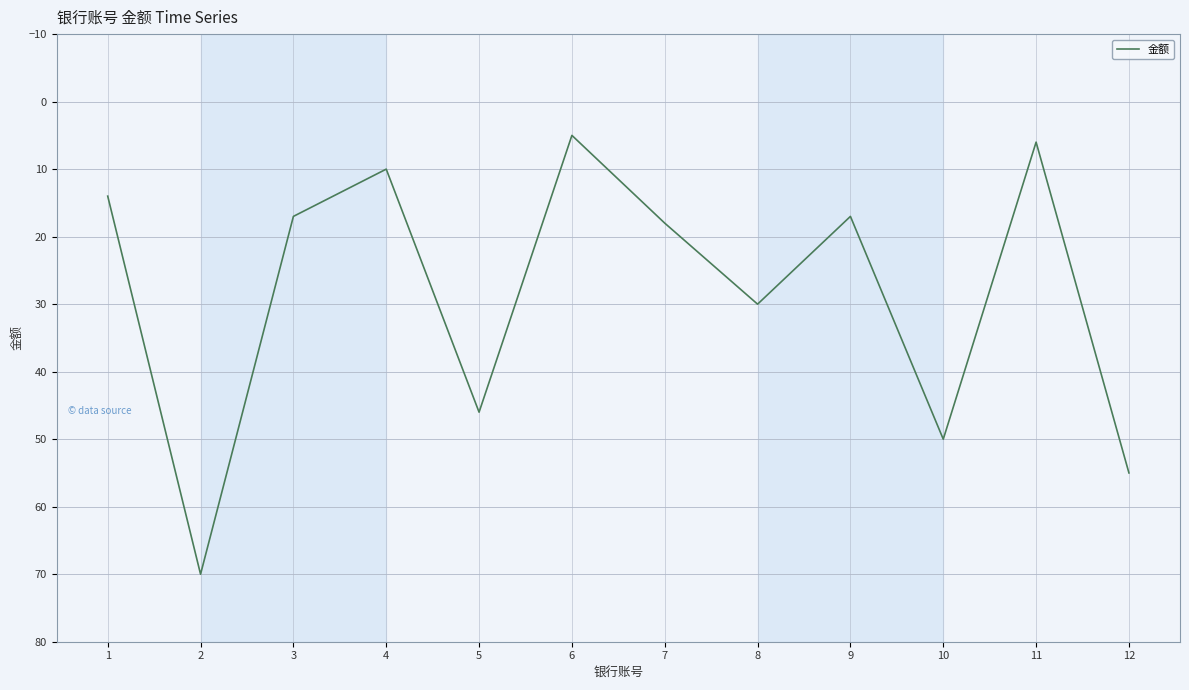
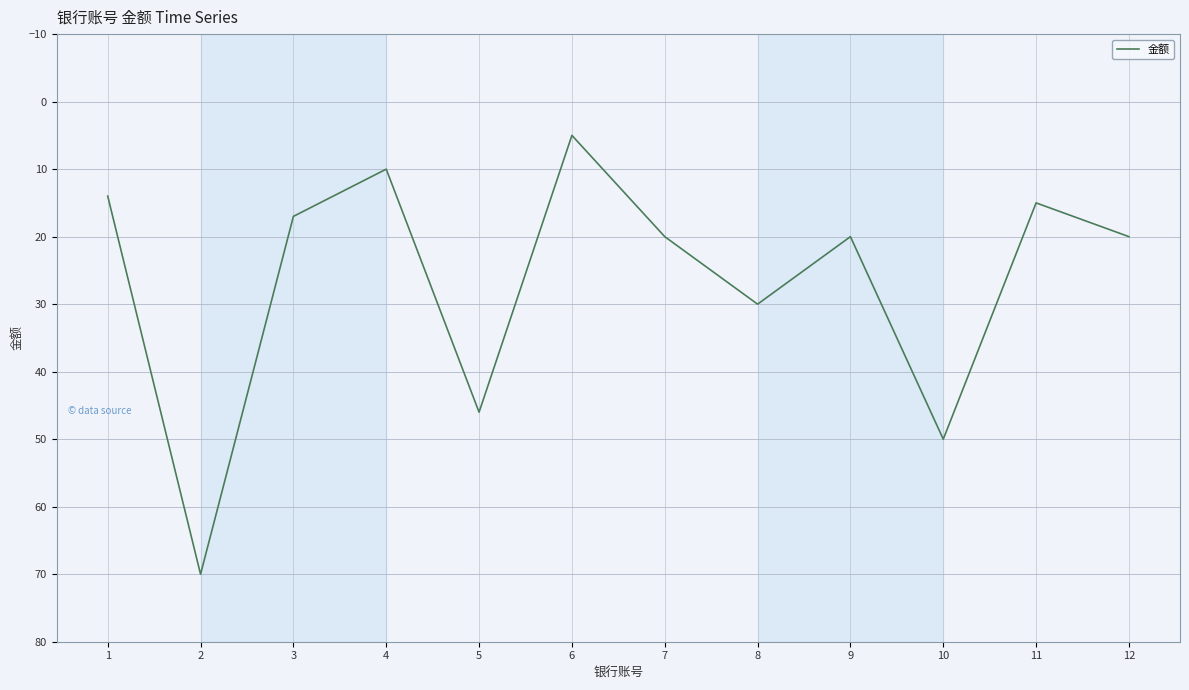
  {
    "1": 14,
    "2": 70,
    "3": 17,
    "4": 10,
    "5": 46,
    "6": 5,
-   "7": 18,
+   "7": 20,
    "8": 30,
-   "9": 17,
+   "9": 20,
    "10": 50,
-   "11": 6,
-   "12": 55
+   "11": 15,
+   "12": 20
  }
